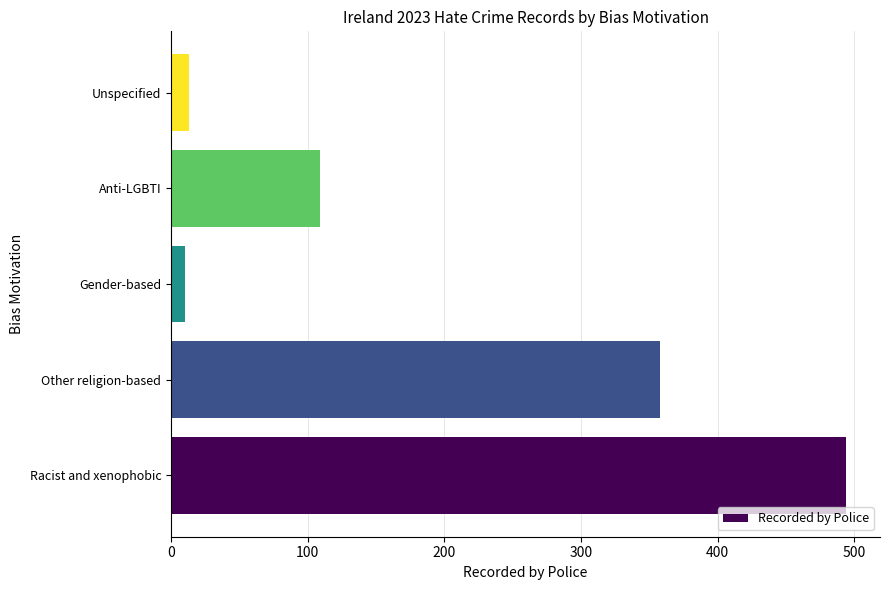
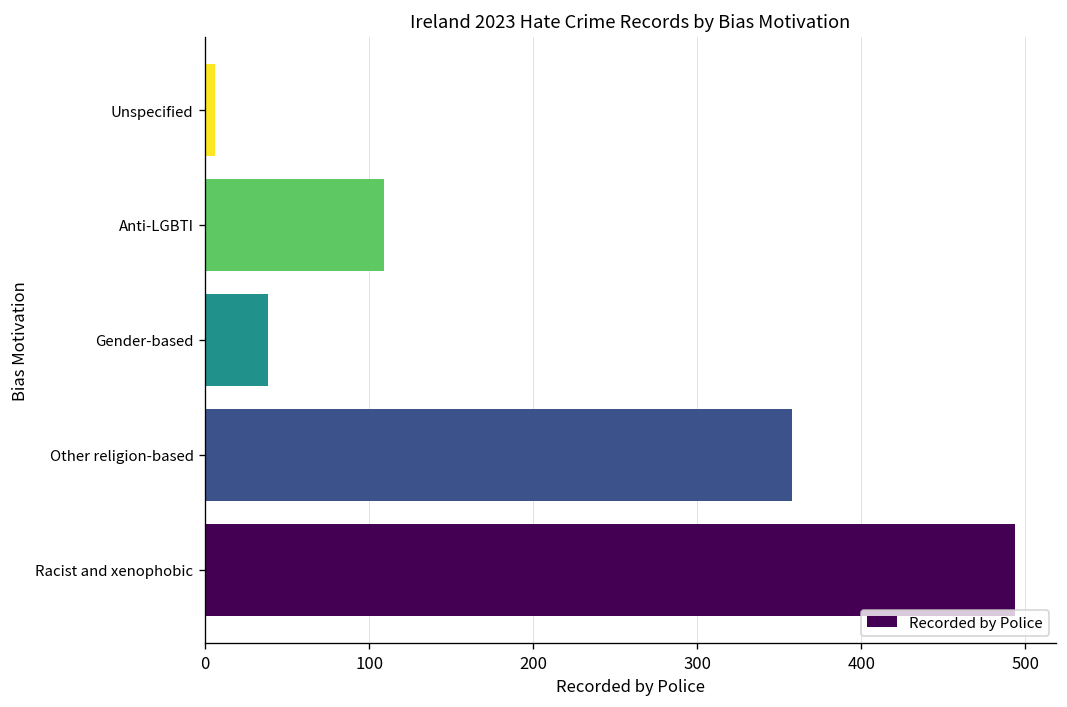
  {
-   "Unspecified": 13,
+   "Unspecified": 6,
    "Anti-LGBTI": 109,
-   "Gender-based": 10,
+   "Gender-based": 38,
    "Other religion-based": 358,
    "Racist and xenophobic": 494
  }
